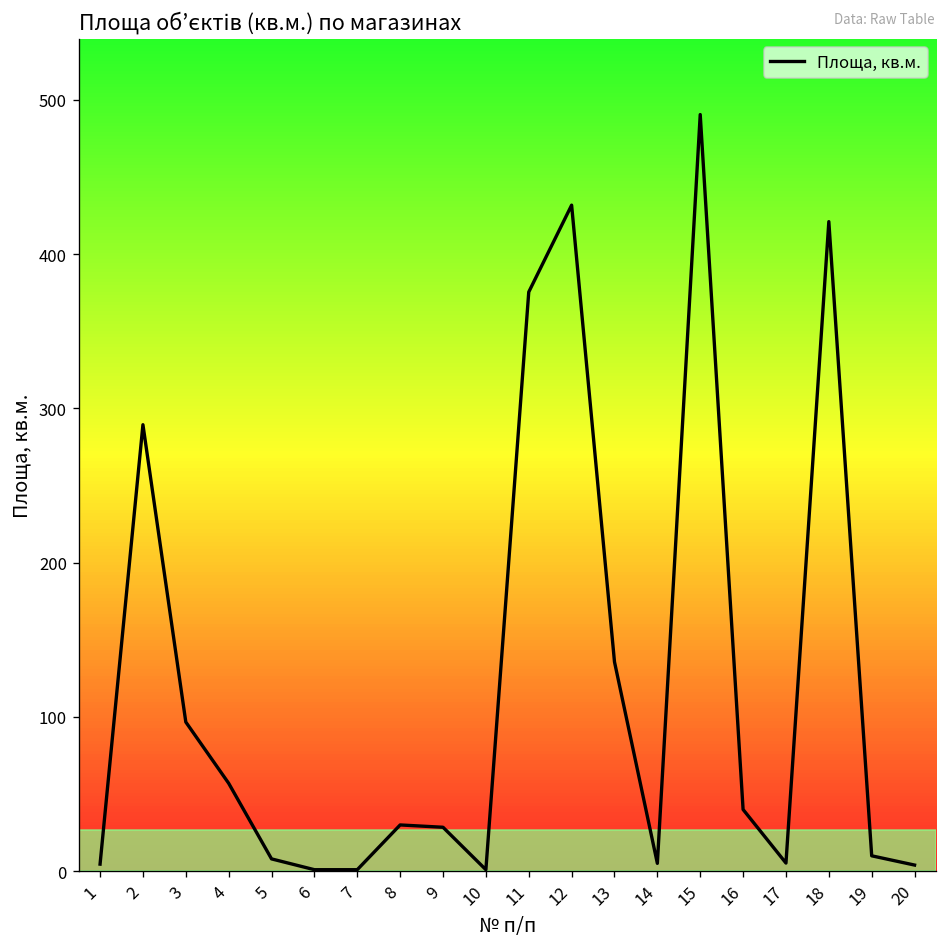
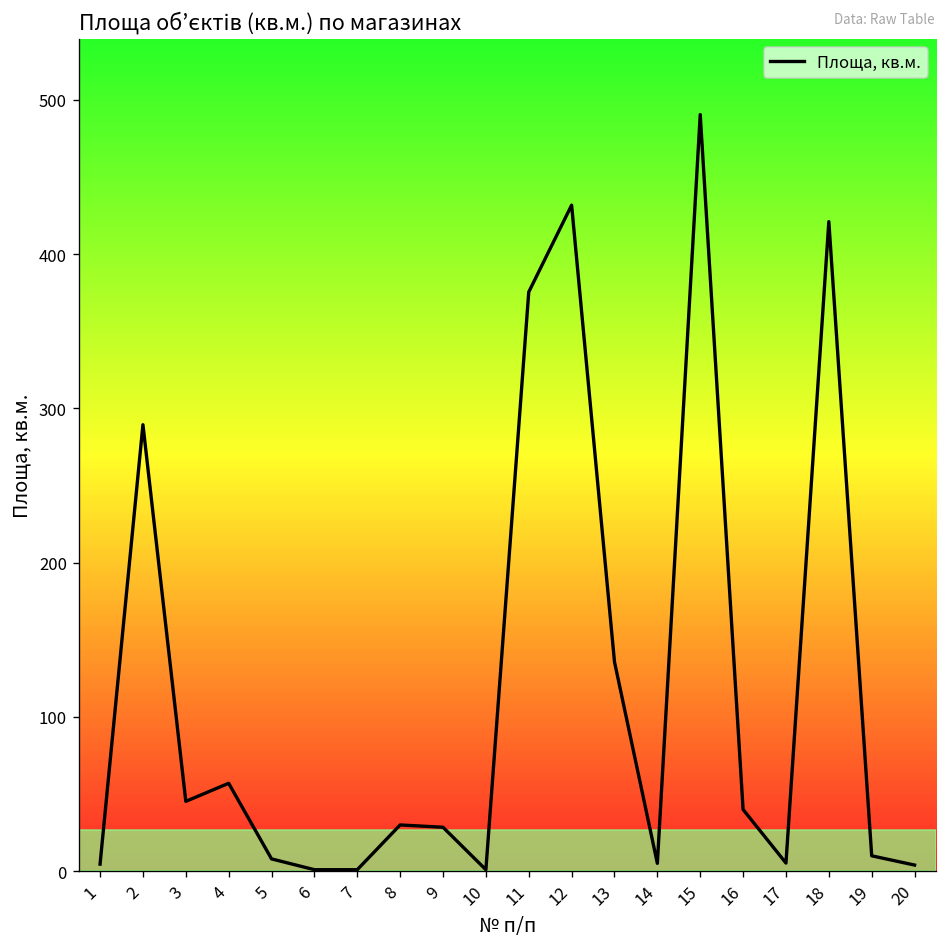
  {
    "2": 289,
-   "3": 97,
+   "3": 45,
    "4": 57,
    "8": 30,
    "9": 29,
    "11": 375,
    "12": 432,
    "13": 136,
    "15": 490,
    "16": 40,
    "18": 421
  }
